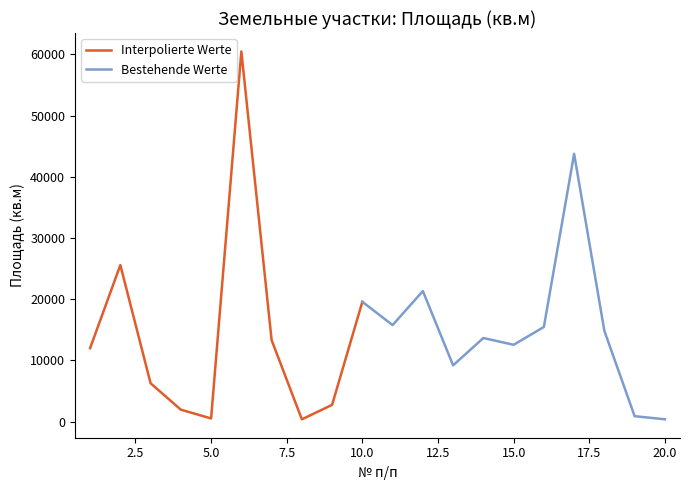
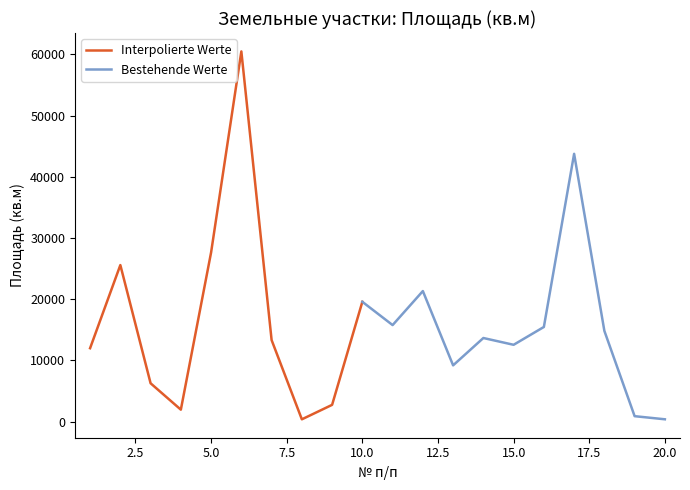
  {
    "Interpolierte Werte": {
-     "5.0": 1000
+     "5.0": 28000
    },
    "Bestehende Werte": {
      "15.0": 13000,
      "20.0": 0
    }
  }
